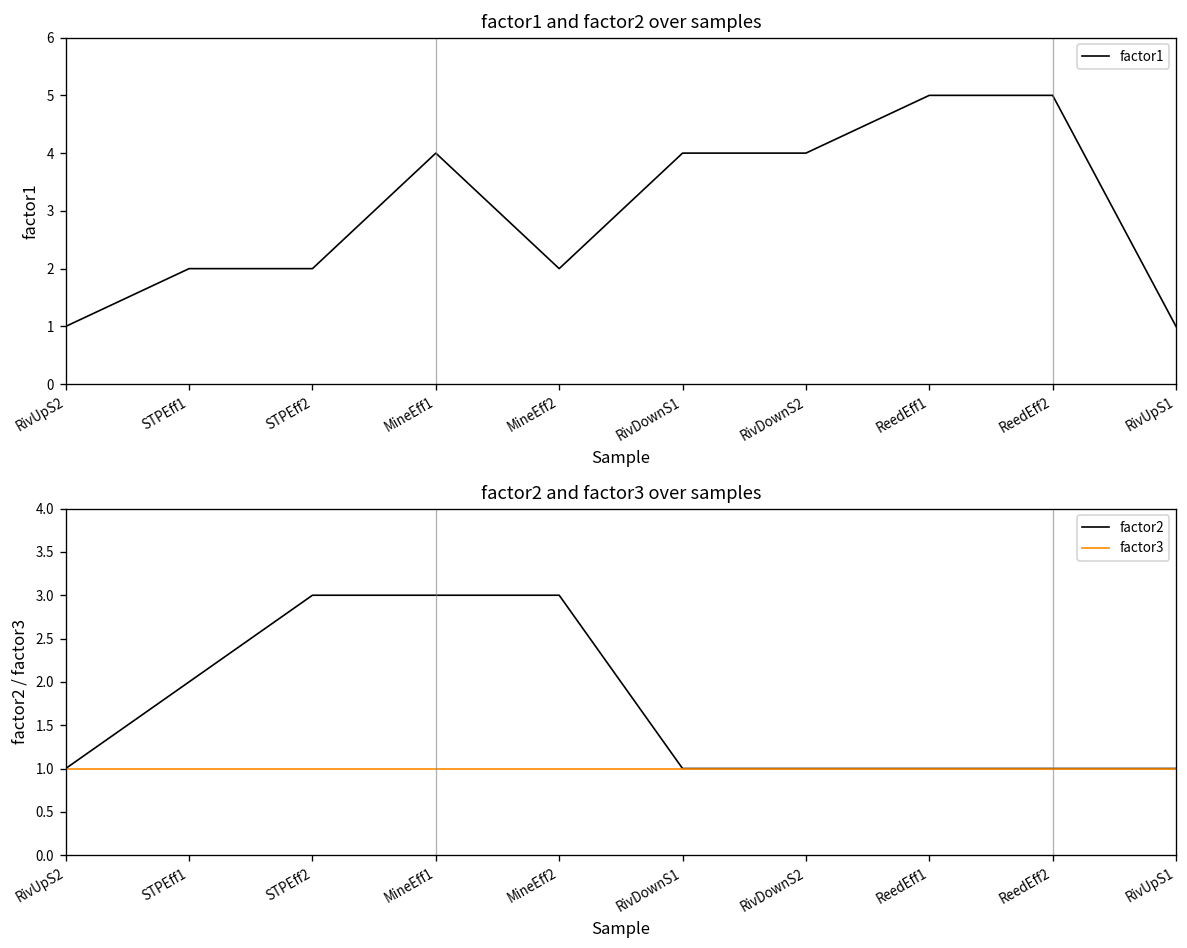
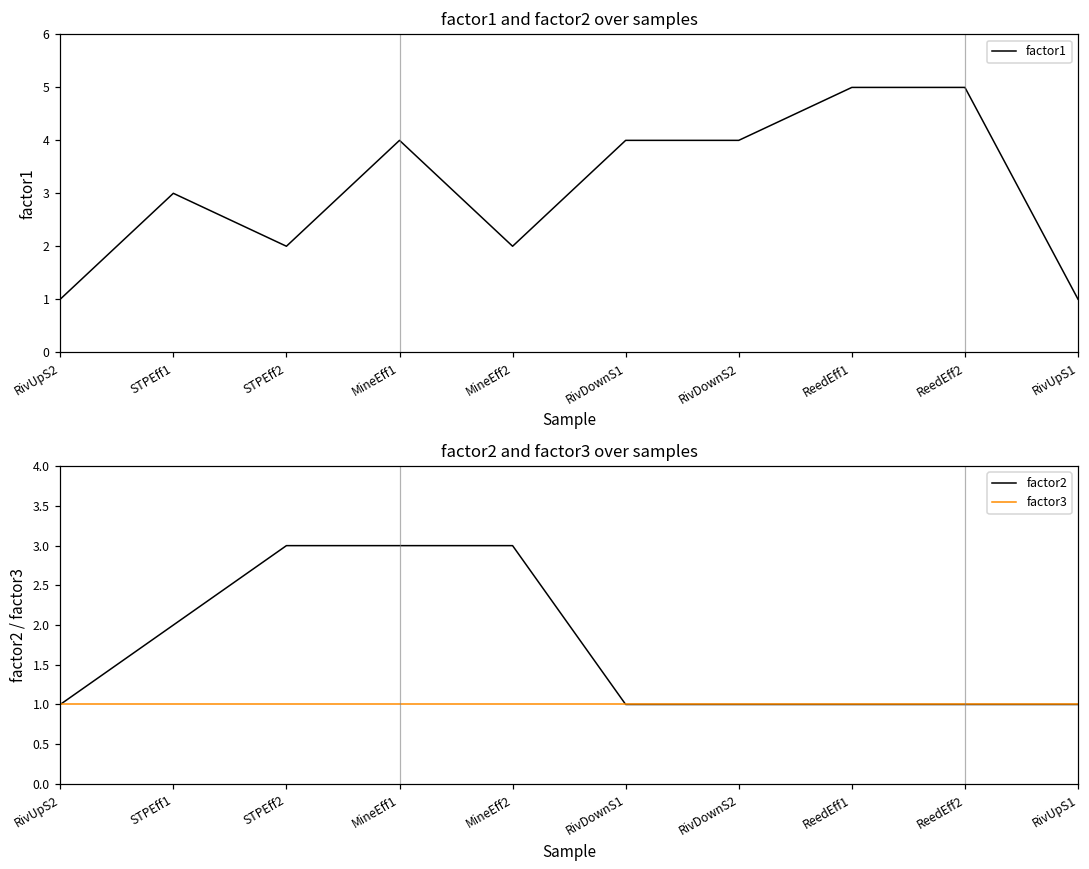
  {
    "factor1 and factor2 over samples": {
      "RivUpS2": 1,
-     "STPEff1": 2,
+     "STPEff1": 3,
      "STPEff2": 2,
      "MineEff1": 4,
      "MineEff2": 2,
      "RivDownS1": 4,
      "RivDownS2": 4,
      "ReedEff1": 5,
      "ReedEff2": 5,
      "RivUpS1": 1
    },
    "factor2 and factor3 over samples": {
      "factor2": {
        "STPEff1": 2.0,
        "STPEff2": 3.0,
        "MineEff1": 3.0,
        "MineEff2": 3.0
      },
      "factor3": {
        "STPEff1": 1.0,
        "STPEff2": 1.0,
        "MineEff1": 1.0,
        "MineEff2": 1.0
      }
    }
  }
